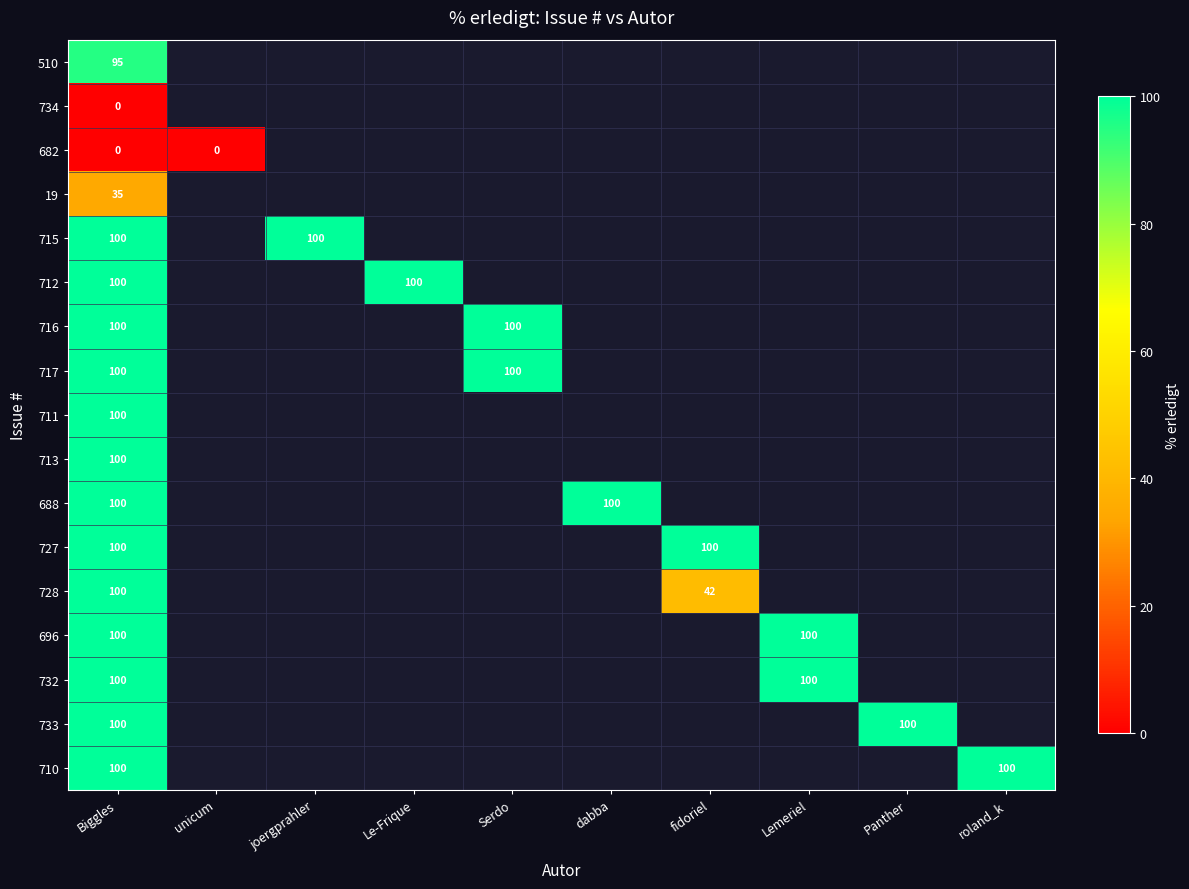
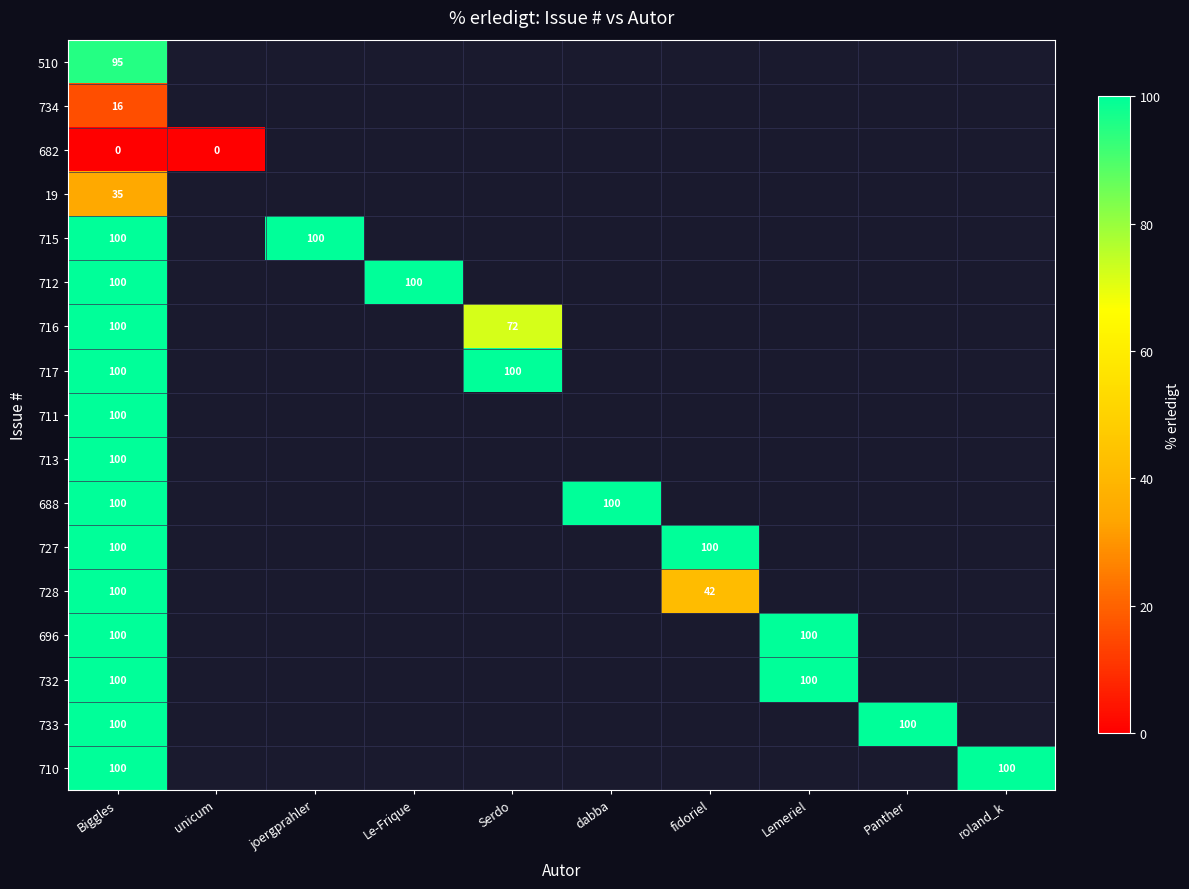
  {
    "510": {
      "Biggles": 95
    },
    "734": {
-     "Biggles": 0
+     "Biggles": 16
    },
    "682": {
      "Biggles": 0,
      "unicum": 0
    },
    "19": {
      "Biggles": 35
    },
    "715": {
      "Biggles": 100,
      "joergprahler": 100
    },
    "712": {
      "Biggles": 100,
      "Le-Frique": 100
    },
    "716": {
      "Biggles": 100,
-     "Serdo": 100
+     "Serdo": 72
    },
    "717": {
      "Biggles": 100,
      "Serdo": 100
    },
    "711": {
      "Biggles": 100
    },
    "713": {
      "Biggles": 100
    },
    "688": {
      "Biggles": 100,
      "dabba": 100
    },
    "727": {
      "Biggles": 100,
      "fidoriel": 100
    },
    "728": {
      "Biggles": 100,
      "fidoriel": 42
    },
    "696": {
      "Biggles": 100,
      "Lemeriel": 100
    },
    "732": {
      "Biggles": 100,
      "Lemeriel": 100
    },
    "733": {
      "Biggles": 100,
      "Panther": 100
    },
    "710": {
      "Biggles": 100,
      "roland_k": 100
    }
  }
